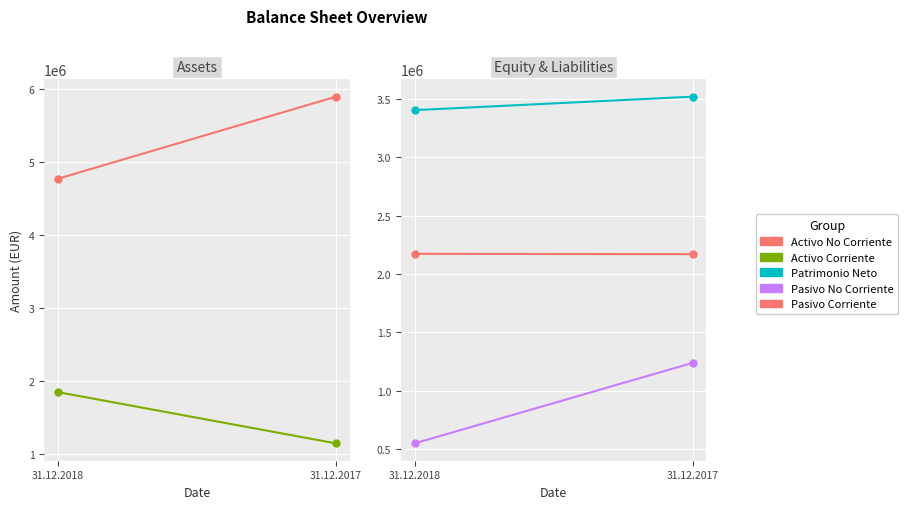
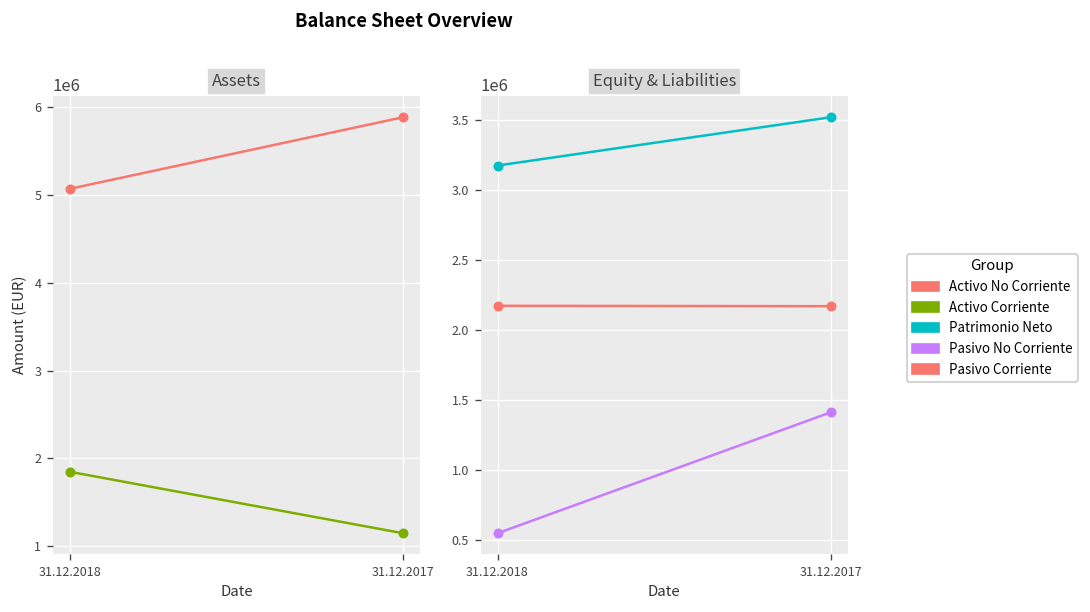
  {
    "Assets": {
      "Activo No Corriente": {
-       "31.12.2018": 4800000,
+       "31.12.2018": 5100000,
        "31.12.2017": 5900000
      },
      "Activo Corriente": {
        "31.12.2018": 1800000,
        "31.12.2017": 1100000
      }
    },
    "Equity & Liabilities": {
      "Patrimonio Neto": {
-       "31.12.2018": 3400000,
+       "31.12.2018": 3170000,
        "31.12.2017": 3520000
      },
      "Pasivo No Corriente": {
        "31.12.2018": 550000,
-       "31.12.2017": 1240000
+       "31.12.2017": 1410000
      },
      "Pasivo Corriente": {
        "31.12.2018": 2170000,
        "31.12.2017": 2170000
      }
    }
  }
